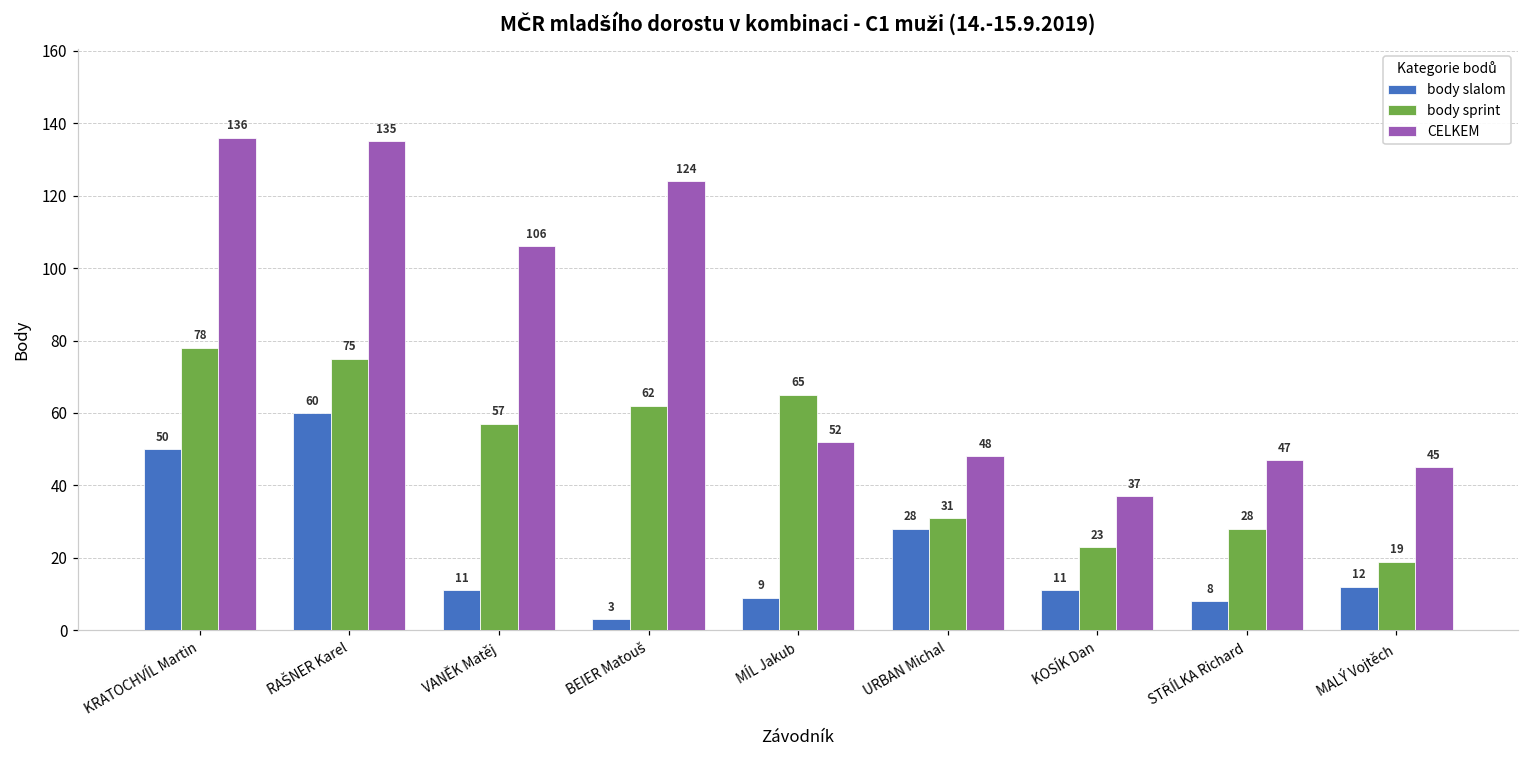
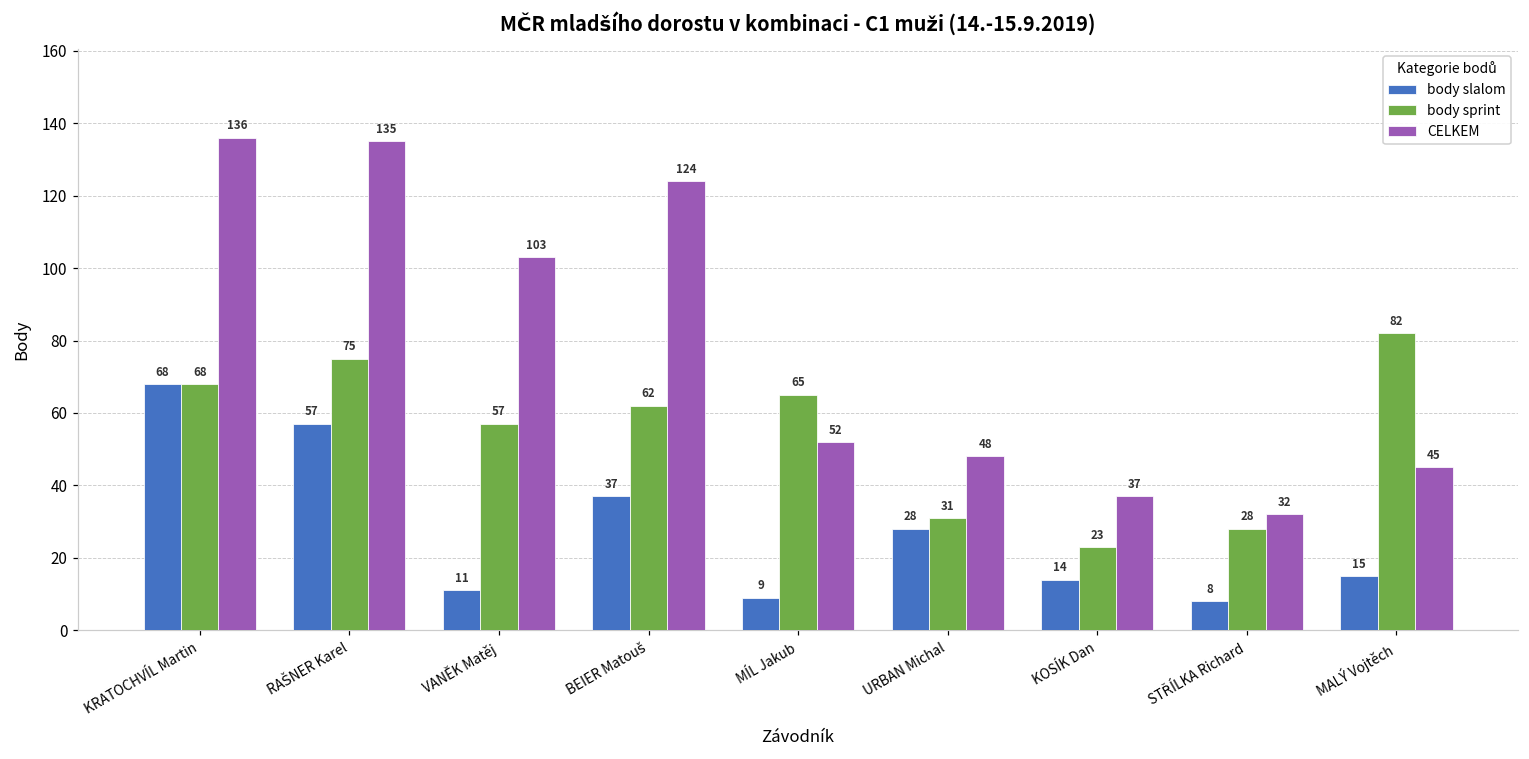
  {
    "body slalom": {
-     "KRATOCHVÍL Martin": 50,
-     "RAŠNER Karel": 60,
+     "KRATOCHVÍL Martin": 68,
+     "RAŠNER Karel": 57,
      "VANĚK Matěj": 11,
-     "BEIER Matouš": 3,
+     "BEIER Matouš": 37,
      "MÍL Jakub": 9,
      "URBAN Michal": 28,
-     "KOSÍK Dan": 11,
+     "KOSÍK Dan": 14,
      "STŘÍLKA Richard": 8,
-     "MALÝ Vojtěch": 12
+     "MALÝ Vojtěch": 15
    },
    "body sprint": {
-     "KRATOCHVÍL Martin": 78,
+     "KRATOCHVÍL Martin": 68,
      "RAŠNER Karel": 75,
      "VANĚK Matěj": 57,
      "BEIER Matouš": 62,
      "MÍL Jakub": 65,
      "URBAN Michal": 31,
      "KOSÍK Dan": 23,
      "STŘÍLKA Richard": 28,
-     "MALÝ Vojtěch": 19
+     "MALÝ Vojtěch": 82
    },
    "CELKEM": {
      "KRATOCHVÍL Martin": 136,
      "RAŠNER Karel": 135,
-     "VANĚK Matěj": 106,
+     "VANĚK Matěj": 103,
      "BEIER Matouš": 124,
      "MÍL Jakub": 52,
      "URBAN Michal": 48,
      "KOSÍK Dan": 37,
-     "STŘÍLKA Richard": 47,
+     "STŘÍLKA Richard": 32,
      "MALÝ Vojtěch": 45
    }
  }
